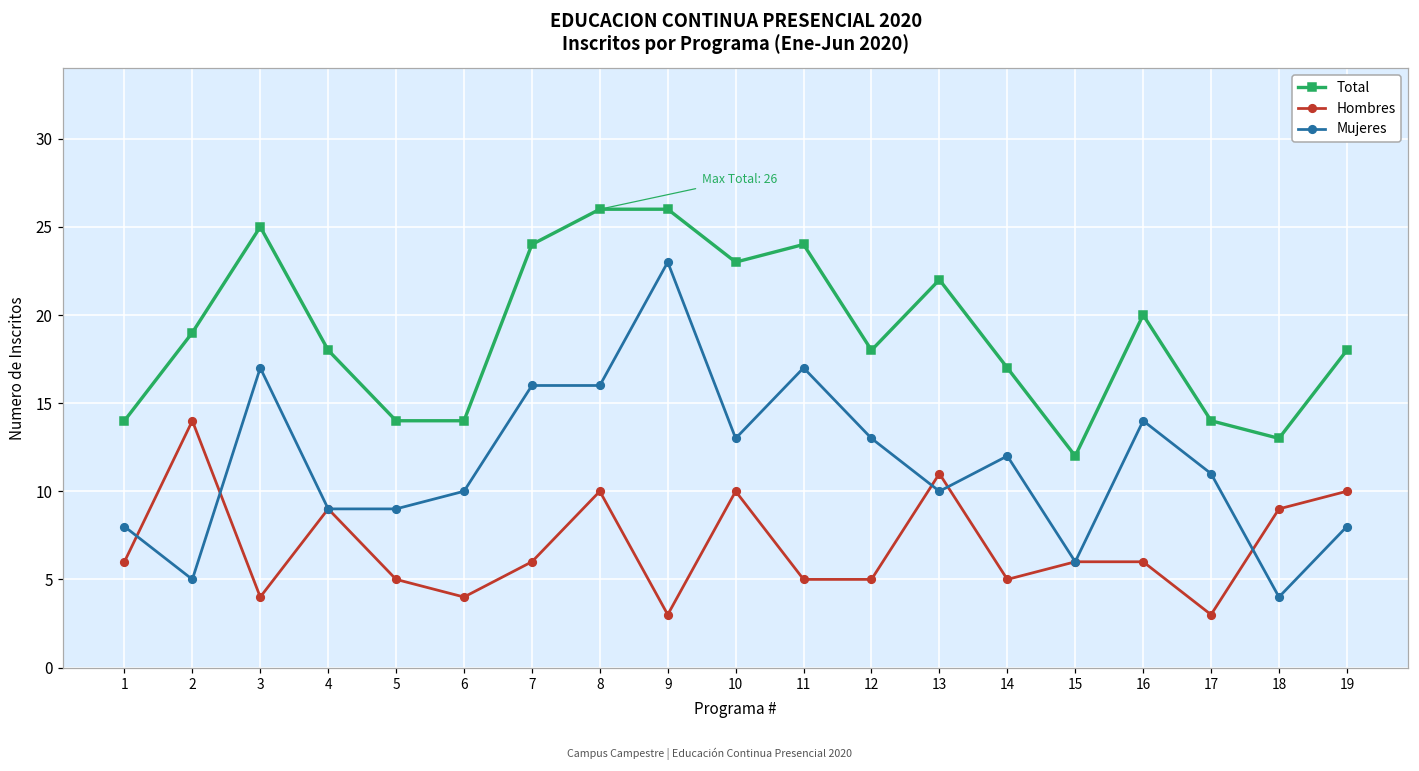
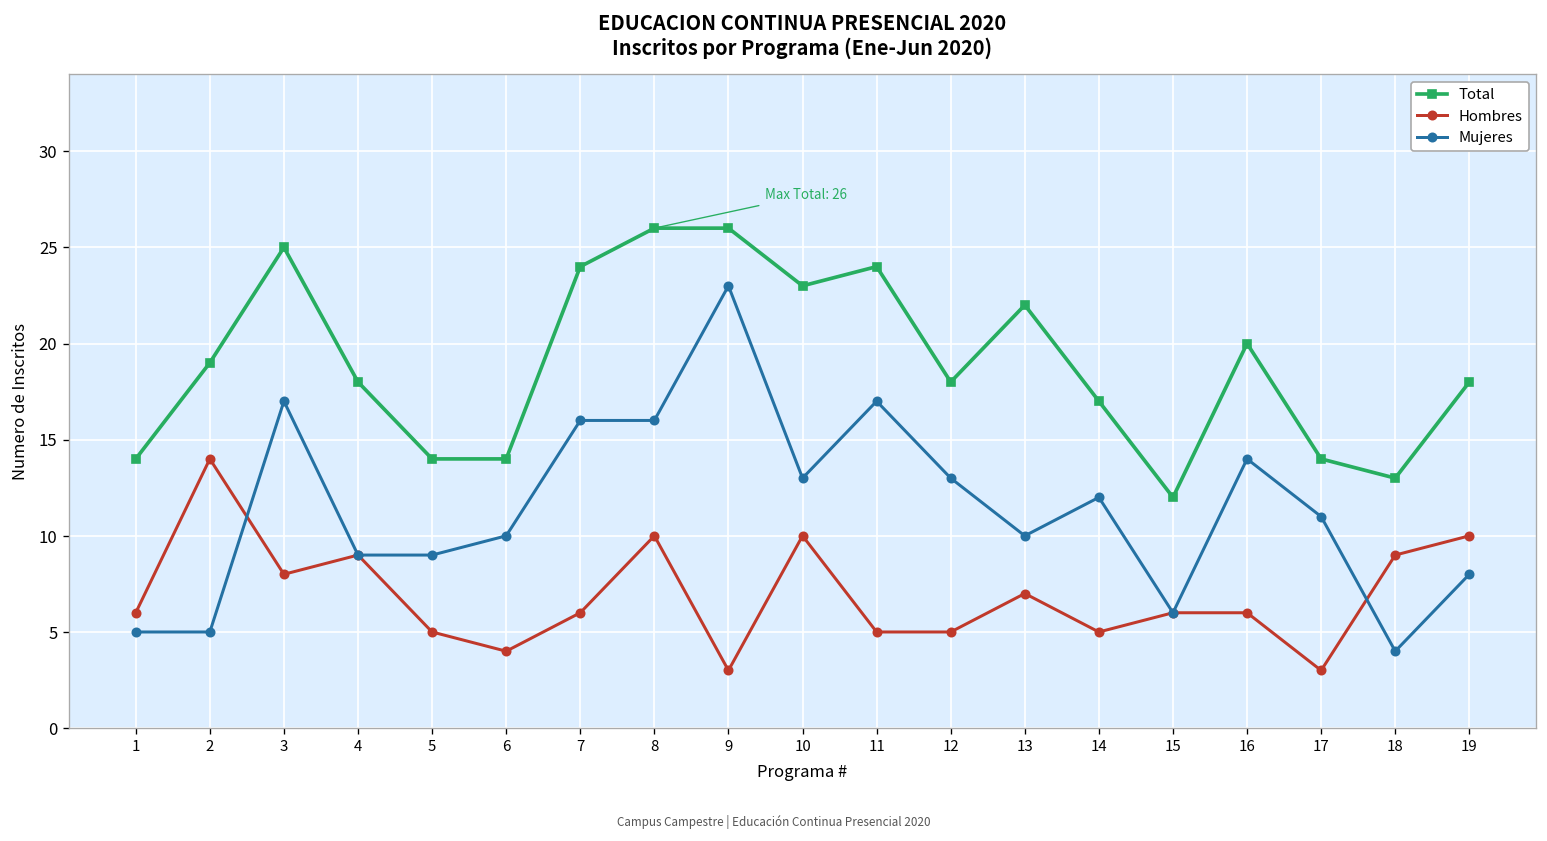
  {
    "Total": {
      "9": 26
    },
    "Hombres": {
      "1": 6,
      "2": 14,
-     "3": 4,
+     "3": 8,
      "5": 5,
      "6": 4,
      "7": 6,
      "8": 10,
      "9": 3,
      "10": 10,
      "11": 5,
      "12": 5,
-     "13": 11,
+     "13": 7,
      "14": 5,
      "16": 6,
      "17": 3,
      "18": 9,
      "19": 10
    },
    "Mujeres": {
-     "1": 8,
+     "1": 5,
      "2": 5,
      "3": 17,
      "5": 9,
      "6": 10,
      "7": 16,
      "8": 16,
      "9": 23,
      "10": 13,
      "11": 17,
      "12": 13,
      "13": 10,
      "14": 12,
      "16": 14,
      "17": 11,
      "18": 4,
      "19": 8
    }
  }
